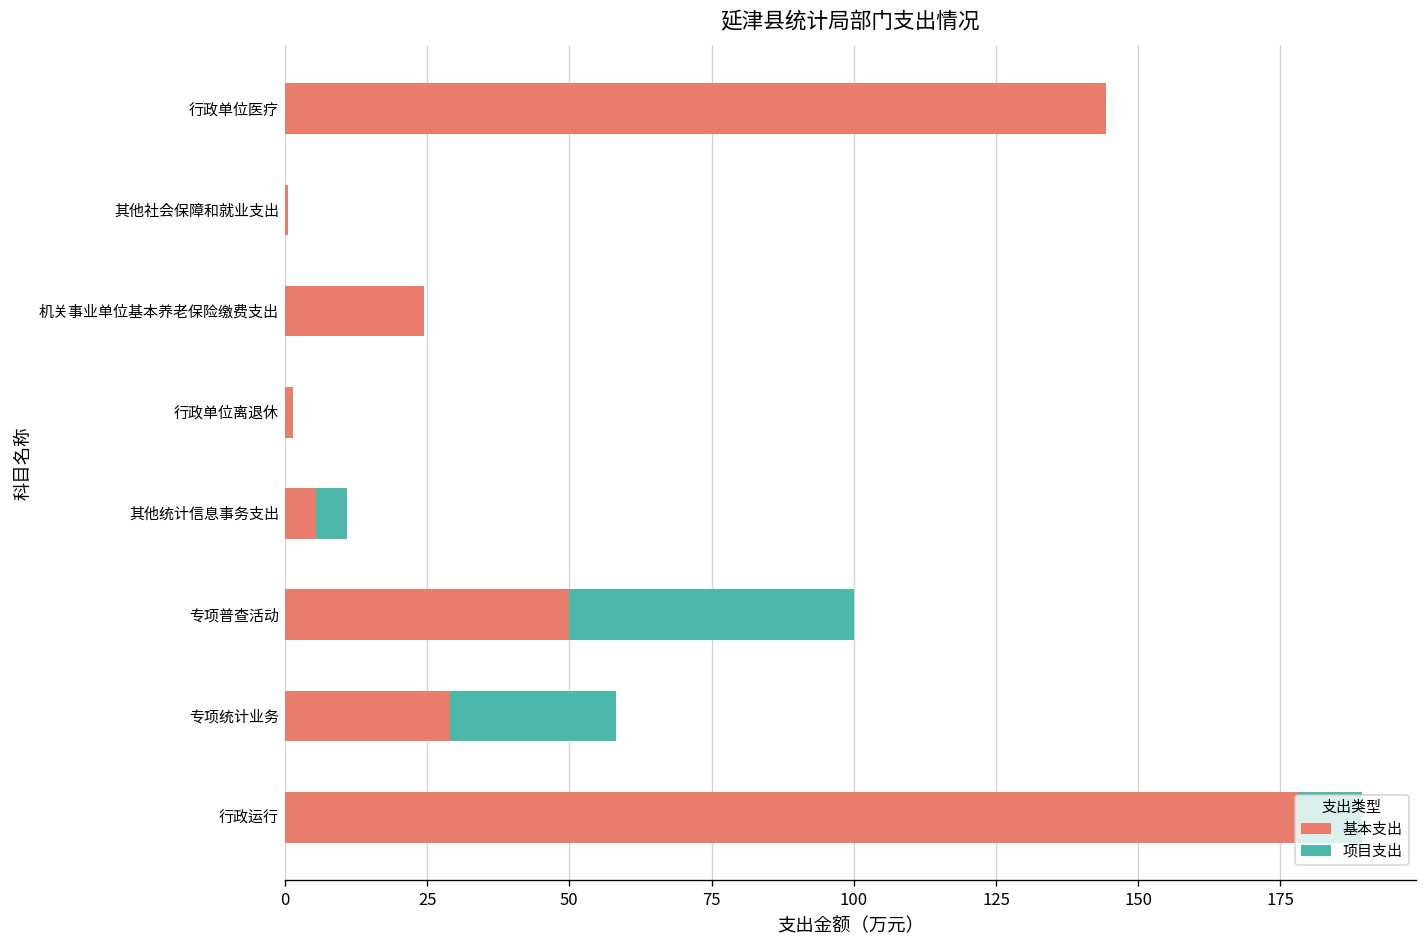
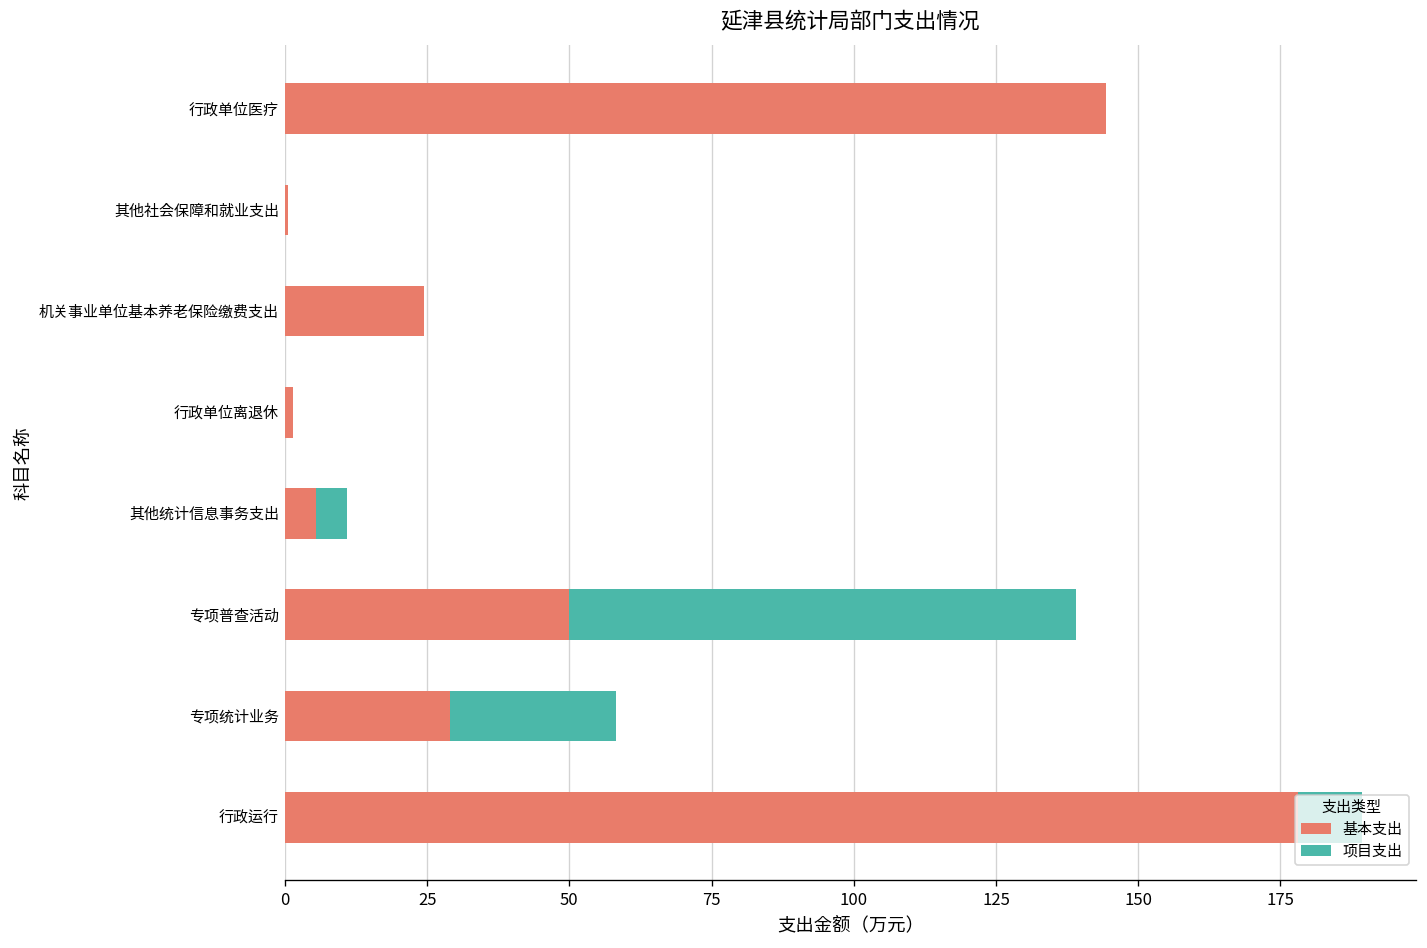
  {
    "基本支出": {
      "行政单位医疗": 144,
      "机关事业单位基本养老保险缴费支出": 24,
      "行政单位离退休": 1,
      "其他统计信息事务支出": 6,
      "专项普查活动": 50,
      "专项统计业务": 29
    },
    "项目支出": {
      "行政单位医疗": 0,
      "其他社会保障和就业支出": 0,
      "机关事业单位基本养老保险缴费支出": 0,
      "行政单位离退休": 0,
      "其他统计信息事务支出": 6,
-     "专项普查活动": 50,
+     "专项普查活动": 89,
      "专项统计业务": 29
    }
  }
